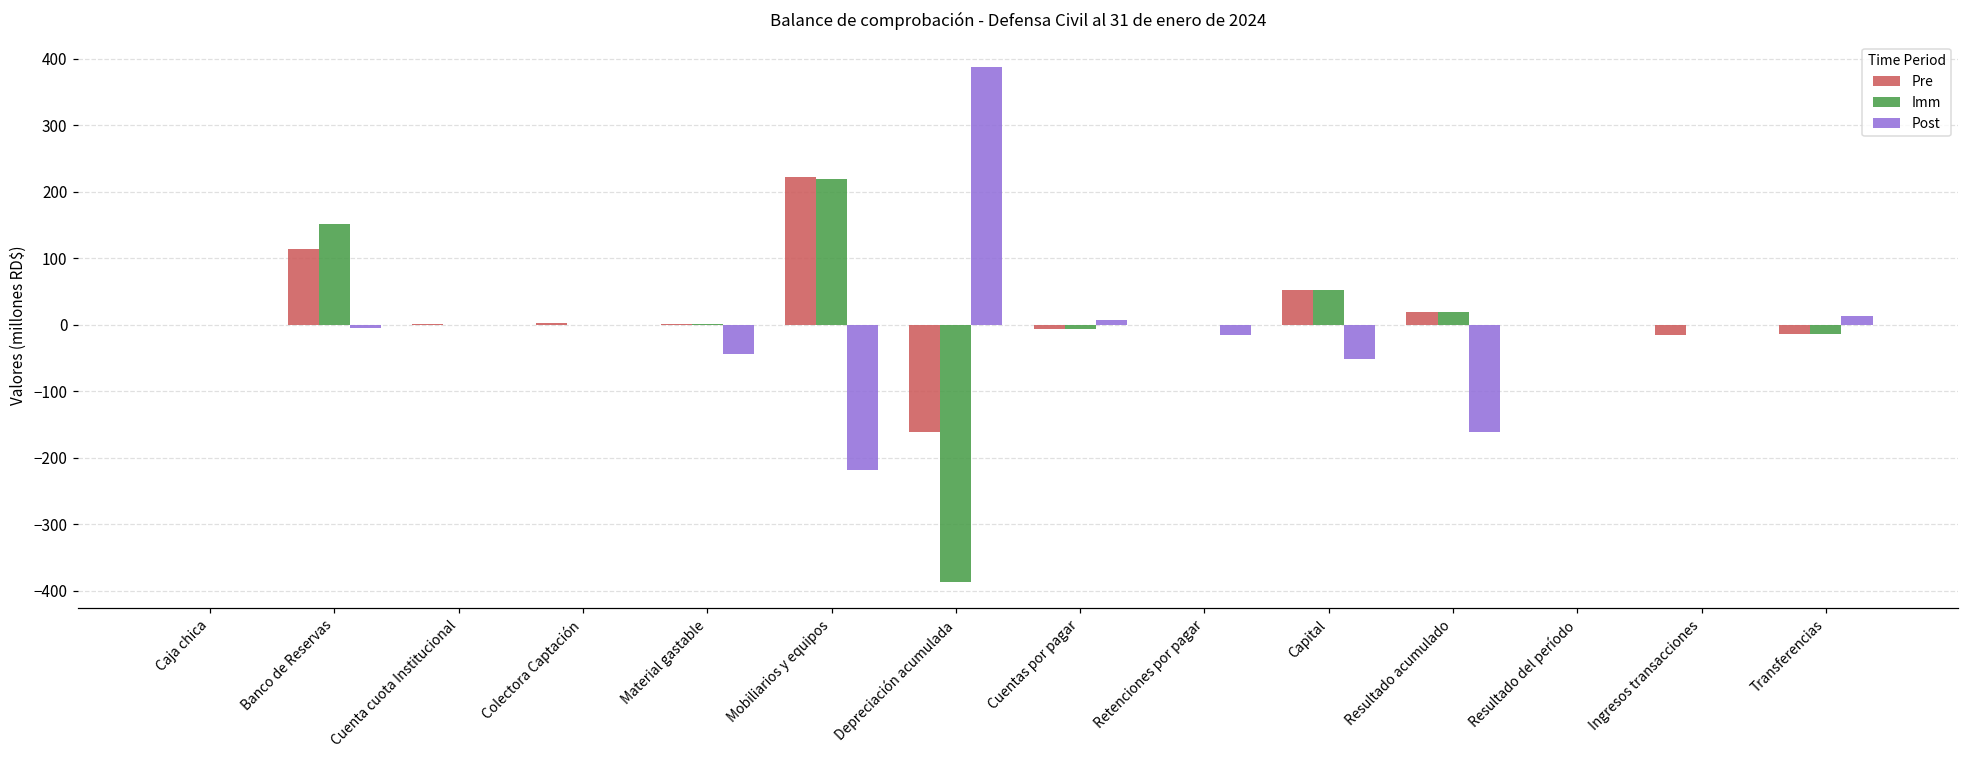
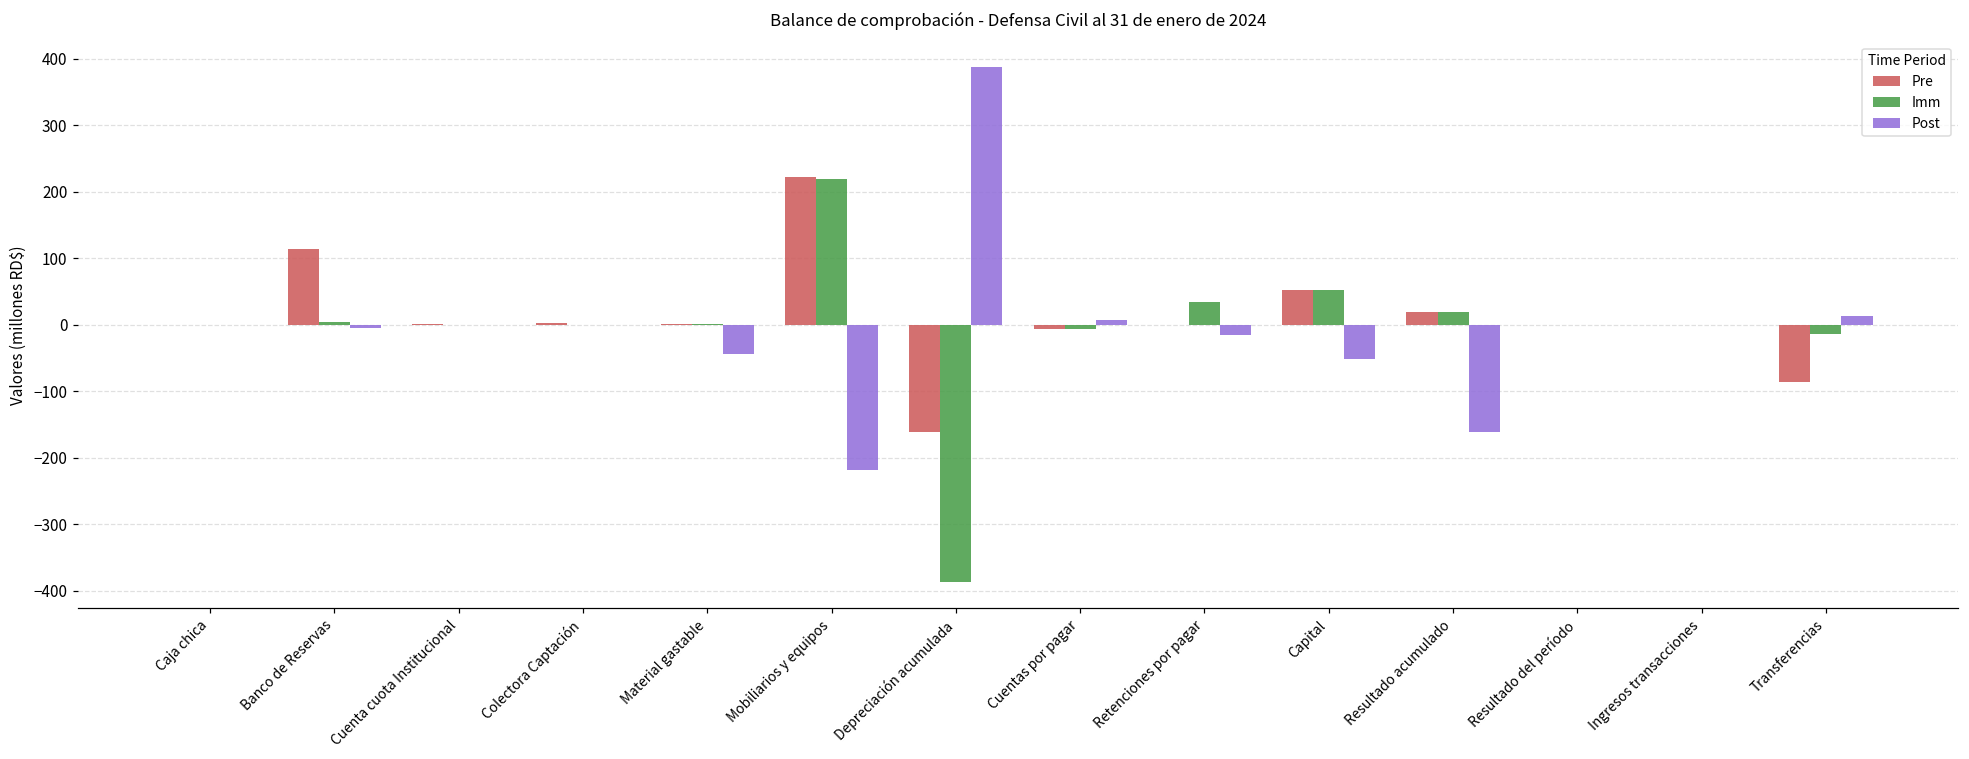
  {
    "Pre": {
      "Banco de Reservas": 110,
      "Mobiliarios y equipos": 220,
      "Depreciación acumulada": -160,
      "Cuentas por pagar": -10,
      "Capital": 50,
      "Resultado acumulado": 20,
-     "Ingresos transacciones": -20,
-     "Transferencias": -10
+     "Ingresos transacciones": 0,
+     "Transferencias": -90
    },
    "Imm": {
      "Caja chica": 0,
-     "Banco de Reservas": 150,
+     "Banco de Reservas": 0,
      "Cuenta cuota Institucional": 0,
      "Colectora Captación": 0,
      "Mobiliarios y equipos": 220,
      "Depreciación acumulada": -390,
      "Cuentas por pagar": -10,
-     "Retenciones por pagar": 0,
+     "Retenciones por pagar": 30,
      "Capital": 50,
      "Resultado acumulado": 20,
      "Ingresos transacciones": 0,
      "Transferencias": -10
    },
    "Post": {
      "Caja chica": 0,
      "Cuenta cuota Institucional": 0,
      "Colectora Captación": 0,
      "Material gastable": -40,
      "Mobiliarios y equipos": -220,
      "Depreciación acumulada": 390,
      "Cuentas por pagar": 10,
      "Retenciones por pagar": -20,
      "Capital": -50,
      "Resultado acumulado": -160,
      "Ingresos transacciones": 0,
      "Transferencias": 10
    }
  }
